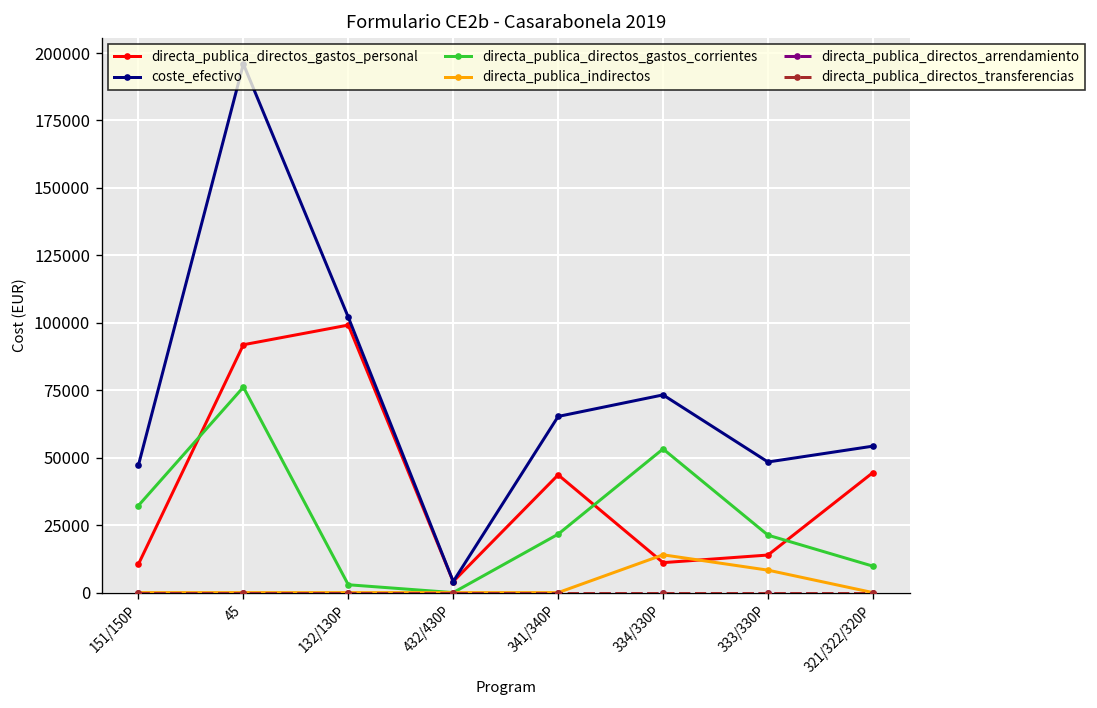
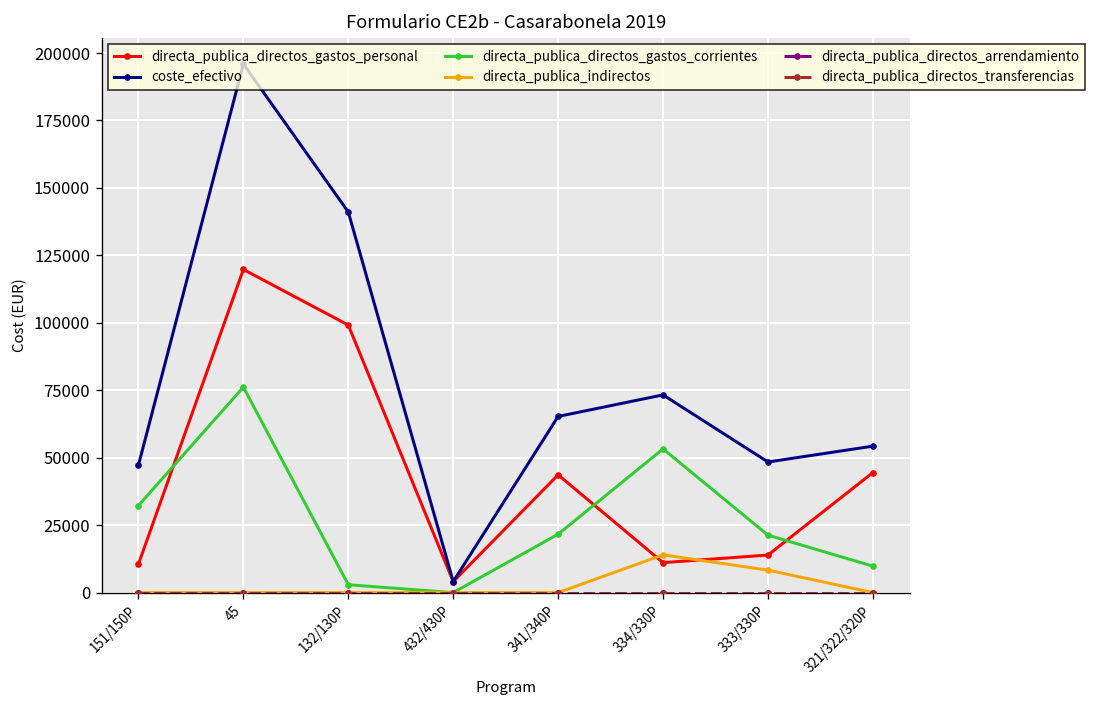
  {
    "directa_publica_directos_gastos_personal": {
      "151/150P": 11000,
-     "45": 92000,
+     "45": 120000,
      "132/130P": 99000,
      "341/340P": 44000,
      "334/330P": 11000,
      "333/330P": 14000,
      "321/322/320P": 44000
    },
    "coste_efectivo": {
      "151/150P": 47000,
-     "132/130P": 102000,
+     "132/130P": 141000,
      "341/340P": 65000,
      "334/330P": 73000,
      "333/330P": 48000,
      "321/322/320P": 54000
    },
    "directa_publica_directos_gastos_corrientes": {
      "151/150P": 32000,
      "45": 76000,
      "132/130P": 3000,
      "341/340P": 22000,
      "334/330P": 53000,
      "333/330P": 21000,
      "321/322/320P": 10000
    },
    "directa_publica_indirectos": {
      "334/330P": 14000,
      "333/330P": 8000
    },
    "directa_publica_directos_transferencias": {
      "334/330P": 0,
      "333/330P": 0
    }
  }
